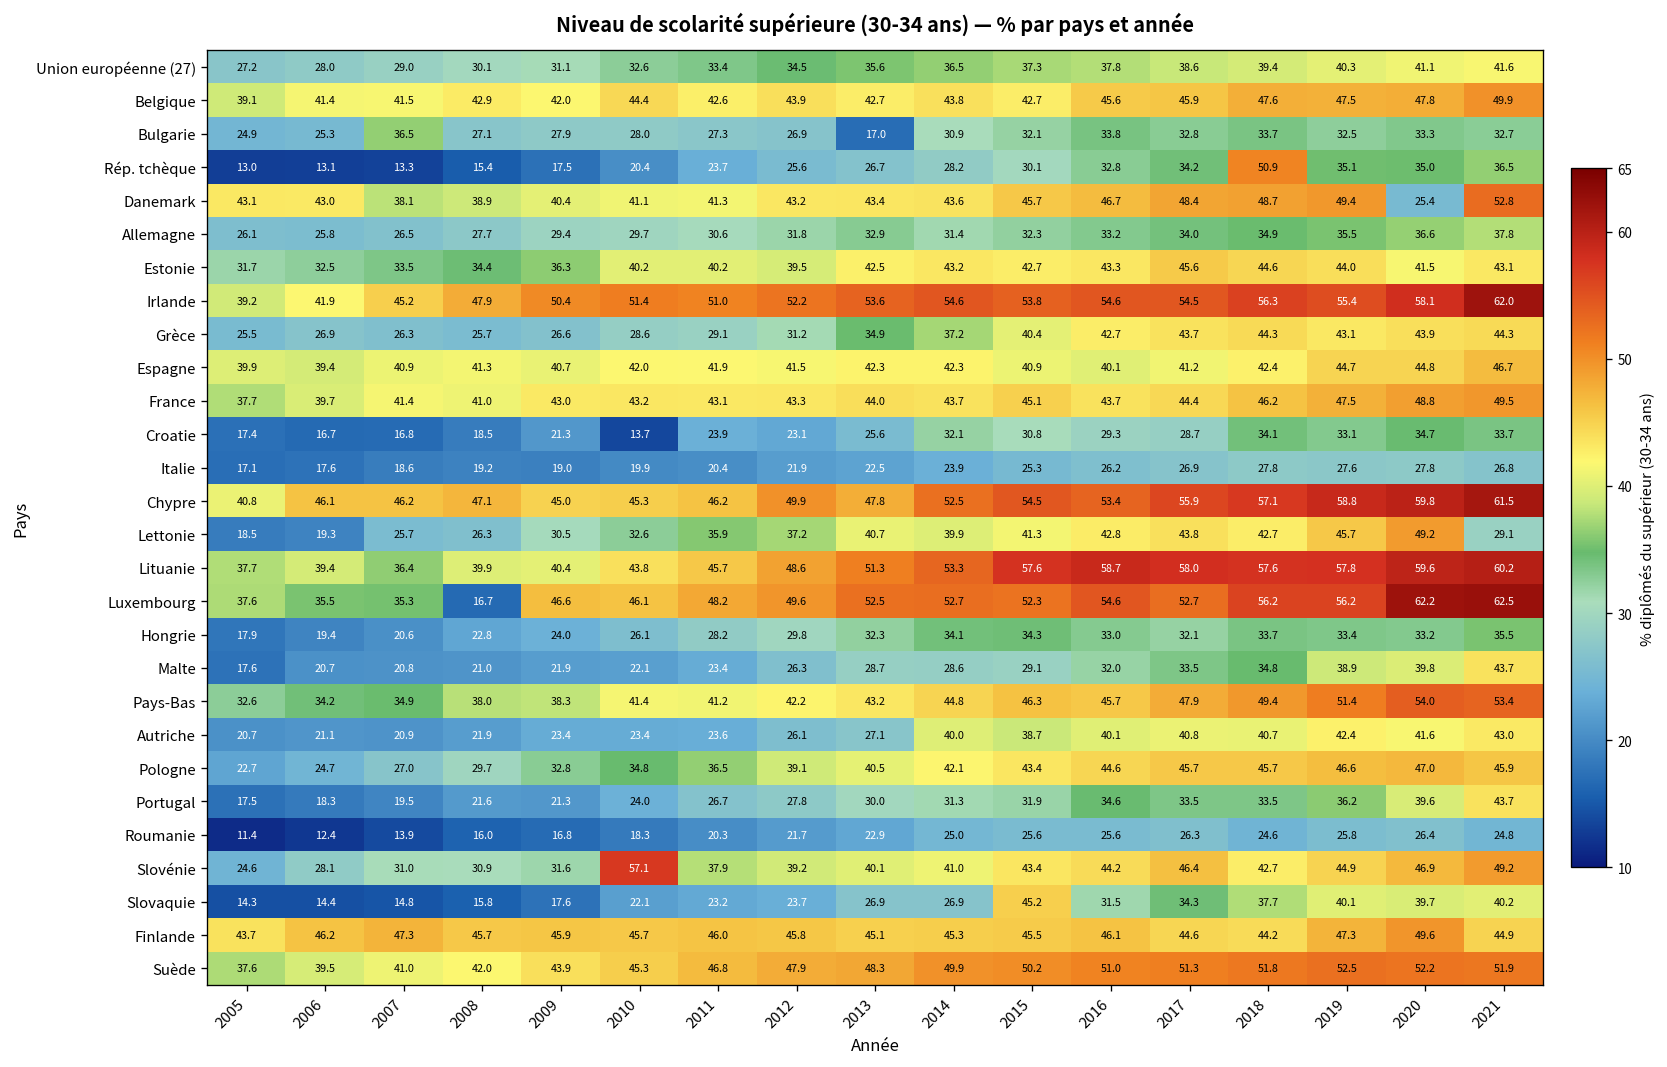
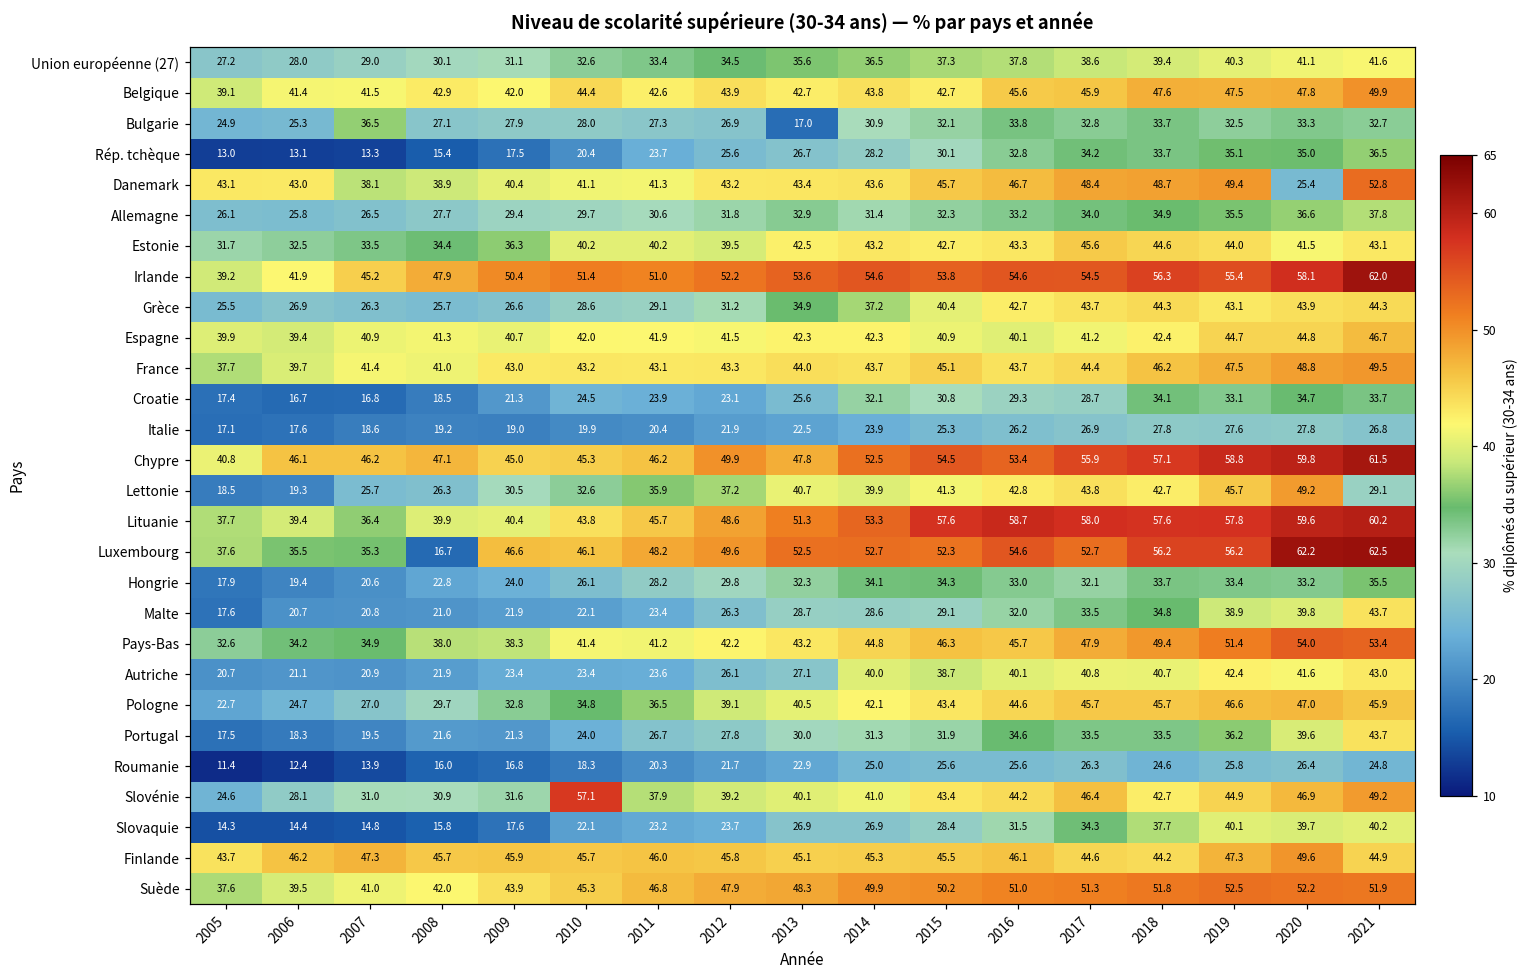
  {
    "Rép. tchèque": {
      "2005": 13.0,
      "2006": 13.1,
      "2007": 13.3,
      "2008": 15.4,
      "2009": 17.5,
      "2010": 20.4,
      "2011": 23.7,
      "2012": 25.6,
      "2013": 26.7,
      "2014": 28.2,
      "2015": 30.1,
      "2016": 32.8,
      "2017": 34.2,
-     "2018": 50.9,
+     "2018": 33.7,
      "2019": 35.1,
      "2020": 35.0,
      "2021": 36.5
    },
    "Croatie": {
      "2005": 17.4,
      "2006": 16.7,
      "2007": 16.8,
      "2008": 18.5,
      "2009": 21.3,
-     "2010": 13.7,
+     "2010": 24.5,
      "2011": 23.9,
      "2012": 23.1,
      "2013": 25.6,
      "2014": 32.1,
      "2015": 30.8,
      "2016": 29.3,
      "2017": 28.7,
      "2018": 34.1,
      "2019": 33.1,
      "2020": 34.7,
      "2021": 33.7
    },
    "Slovaquie": {
      "2005": 14.3,
      "2006": 14.4,
      "2007": 14.8,
      "2008": 15.8,
      "2009": 17.6,
      "2010": 22.1,
      "2011": 23.2,
      "2012": 23.7,
      "2013": 26.9,
      "2014": 26.9,
-     "2015": 45.2,
+     "2015": 28.4,
      "2016": 31.5,
      "2017": 34.3,
      "2018": 37.7,
      "2019": 40.1,
      "2020": 39.7,
      "2021": 40.2
    }
  }
